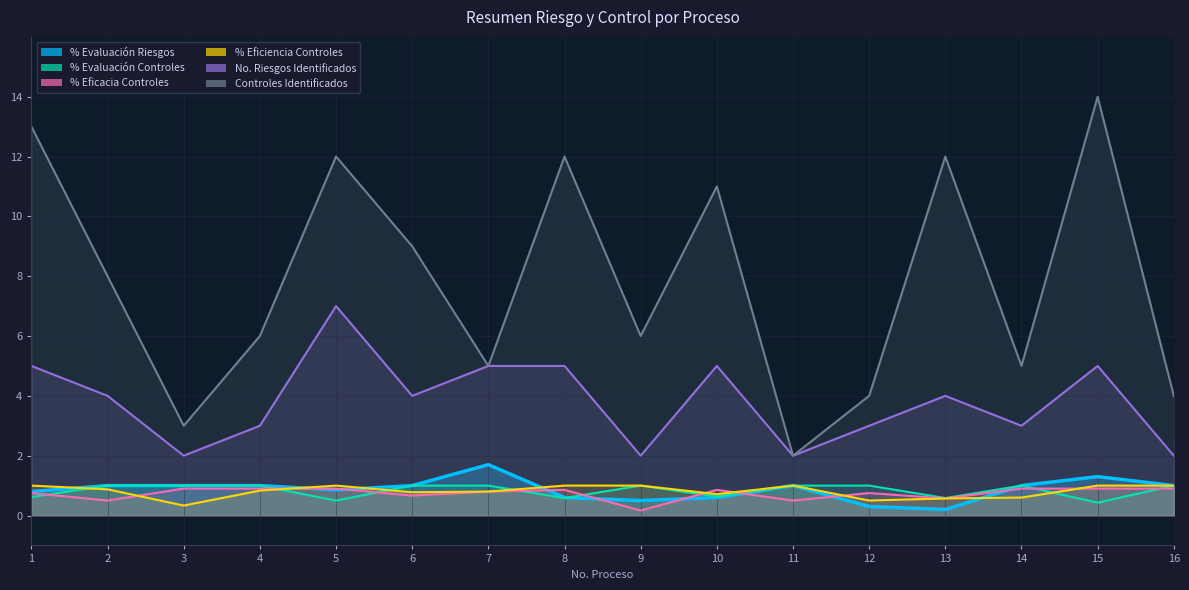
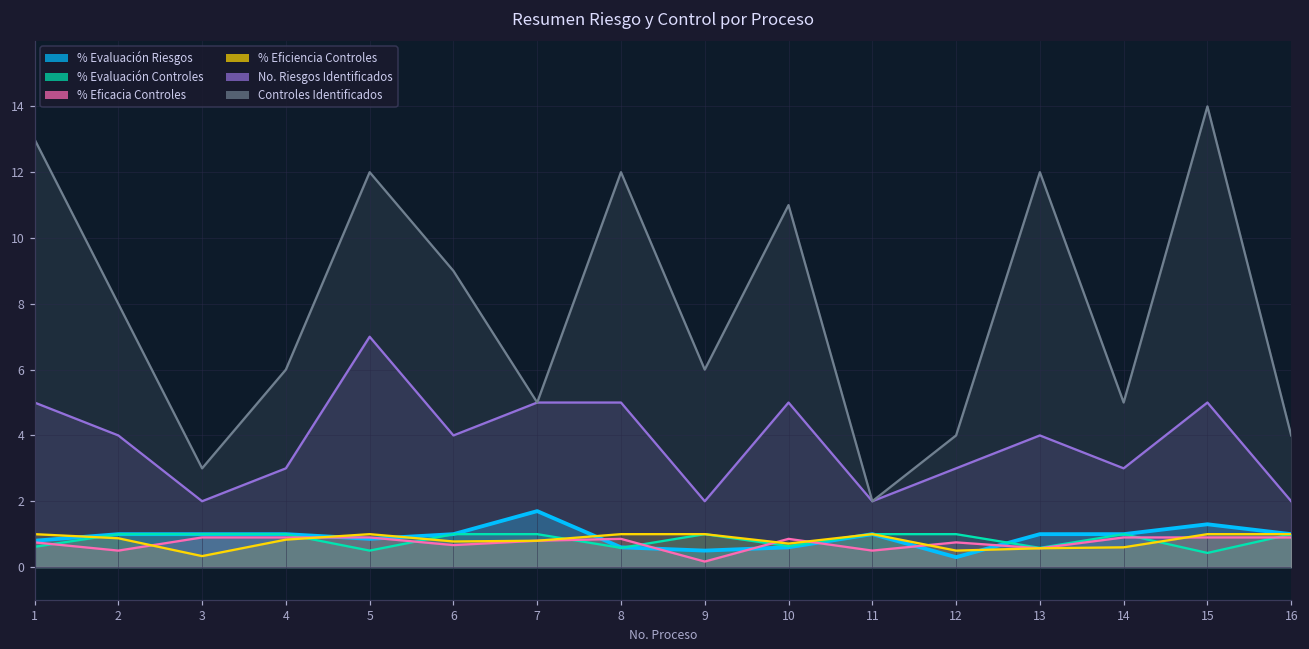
  {
    "% Evaluación Riesgos": {
      "7": 1.7,
      "9": 0.5,
      "12": 0.3,
-     "13": 0.2,
+     "13": 1.0,
      "15": 1.3
    }
  }
